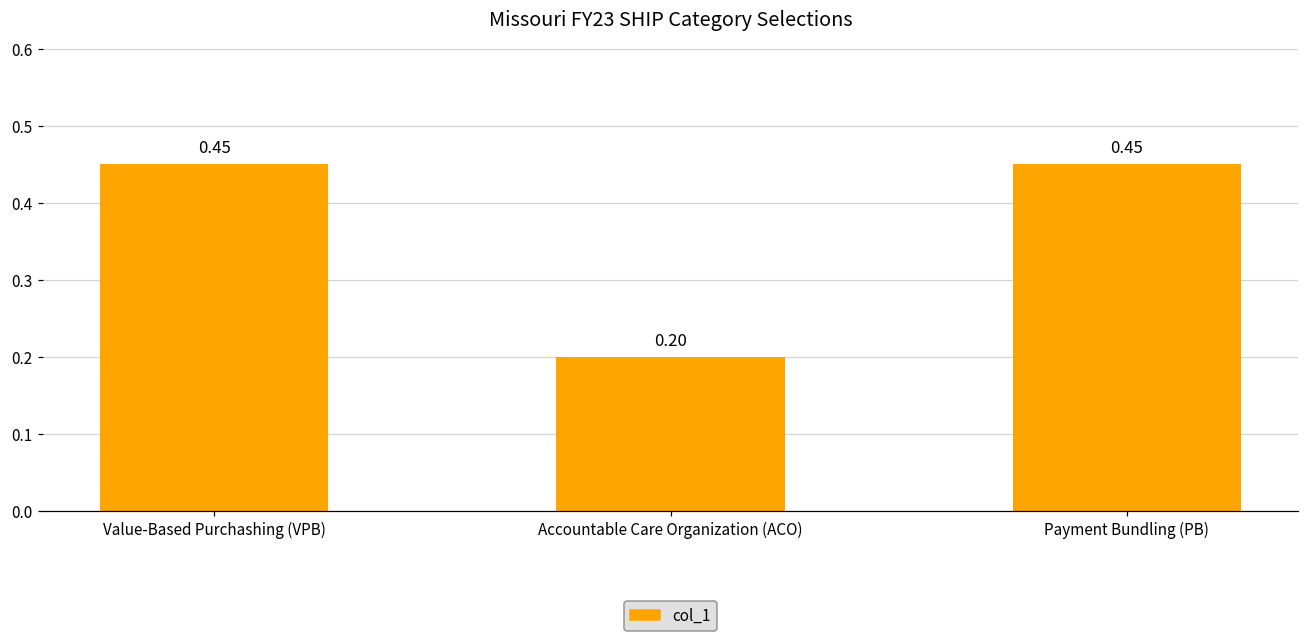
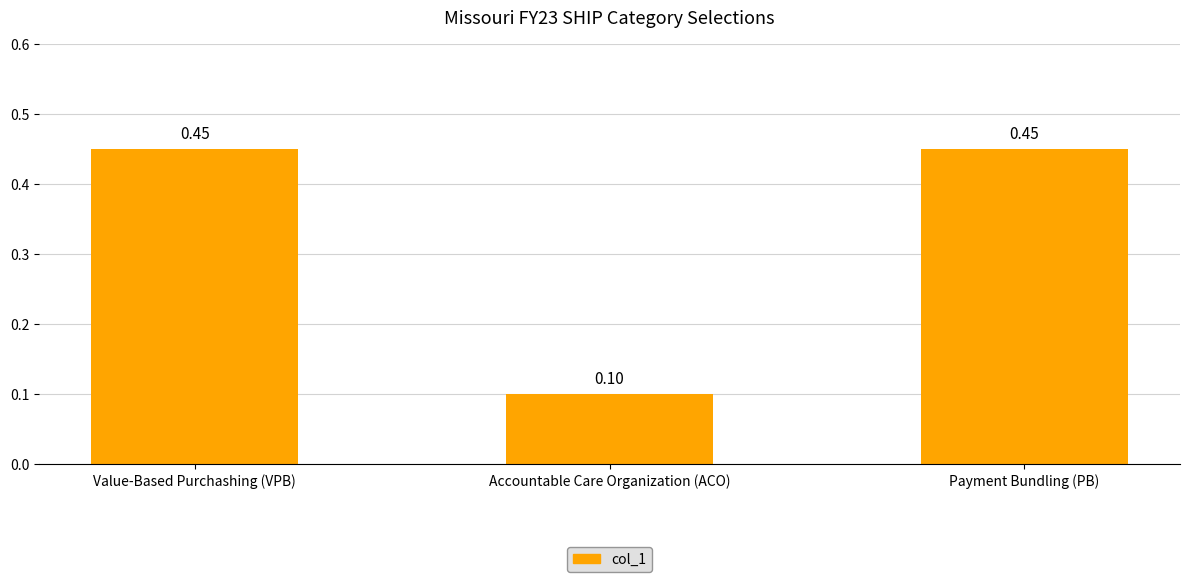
  {
    "Value-Based Purchashing (VPB)": 0.45,
-   "Accountable Care Organization (ACO)": 0.20,
+   "Accountable Care Organization (ACO)": 0.10,
    "Payment Bundling (PB)": 0.45
  }
